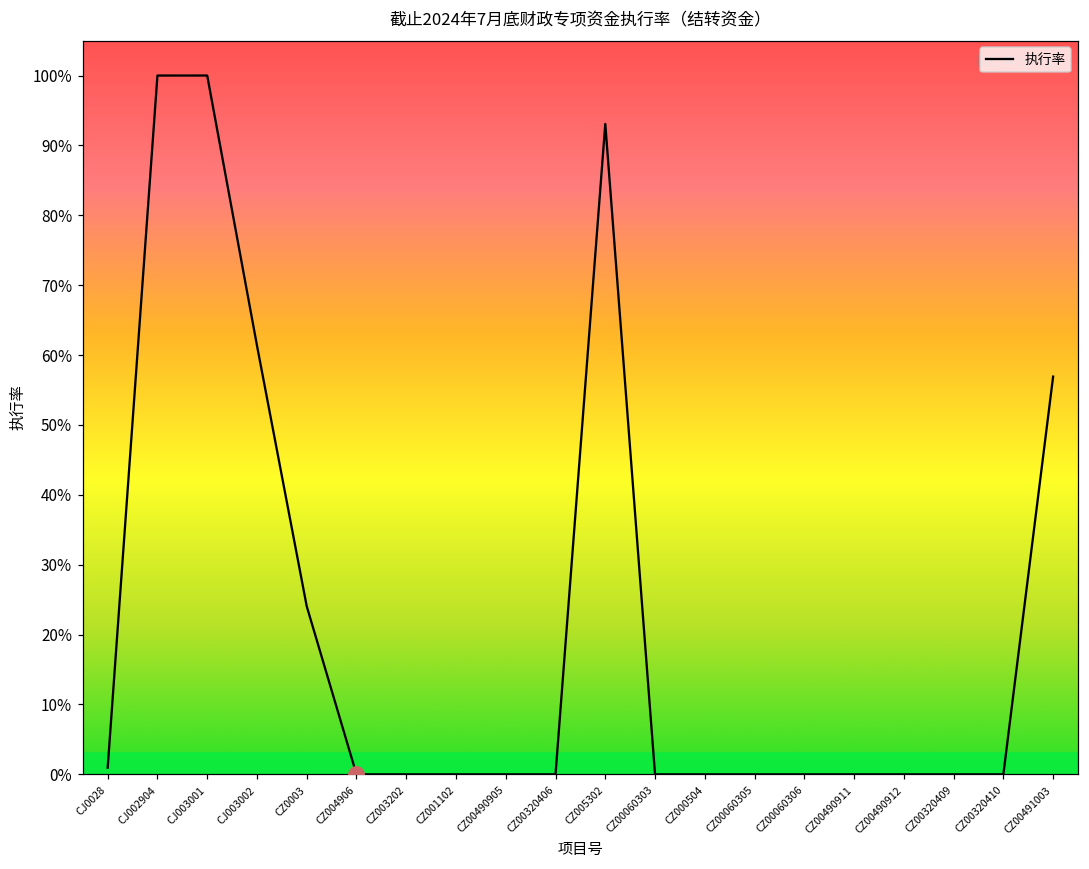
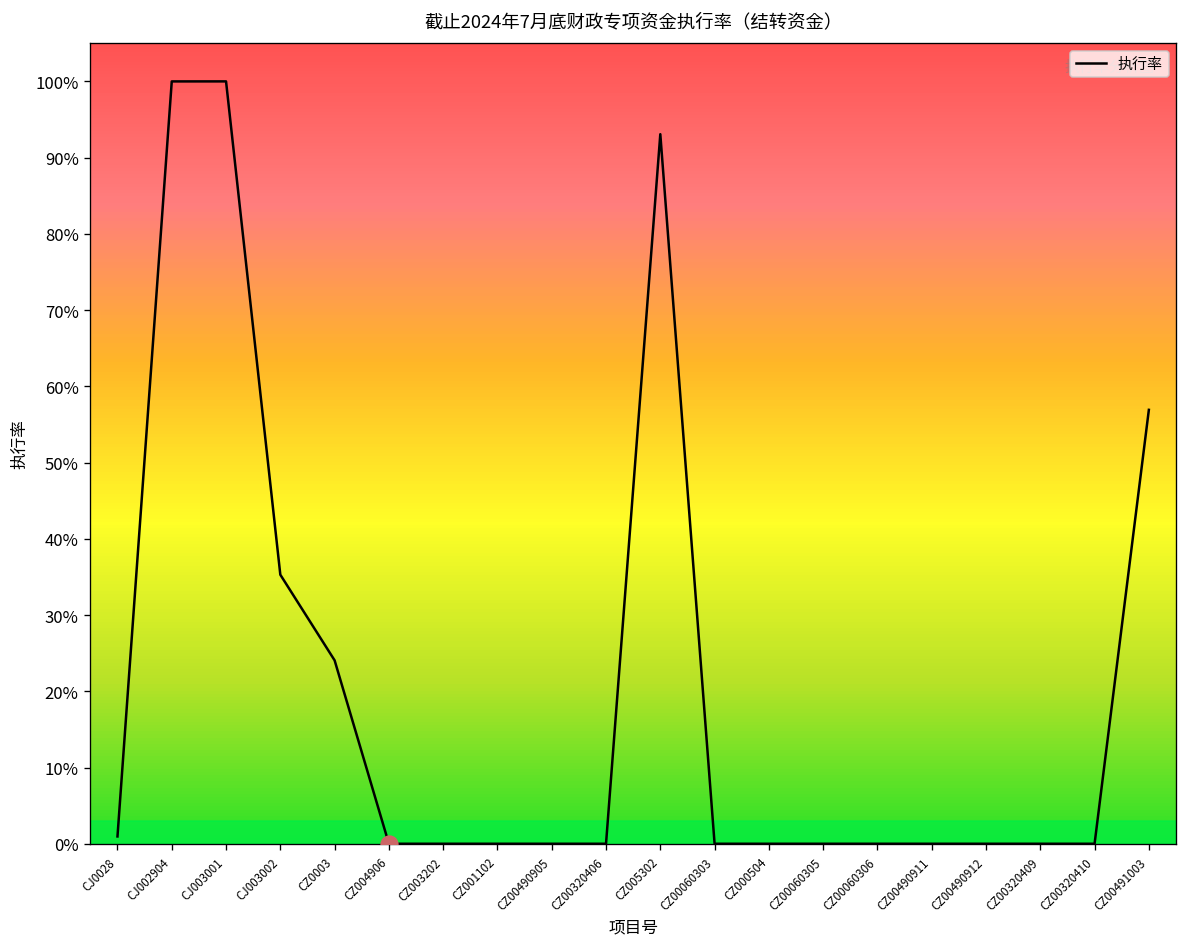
  {
    "执行率": {
      "CJ002904": "100%",
      "CJ003001": "100%",
-     "CJ003002": "61%",
+     "CJ003002": "35%",
      "CZ0003": "24%",
      "CZ005302": "93%",
      "CZ00491003": "57%"
    }
  }
